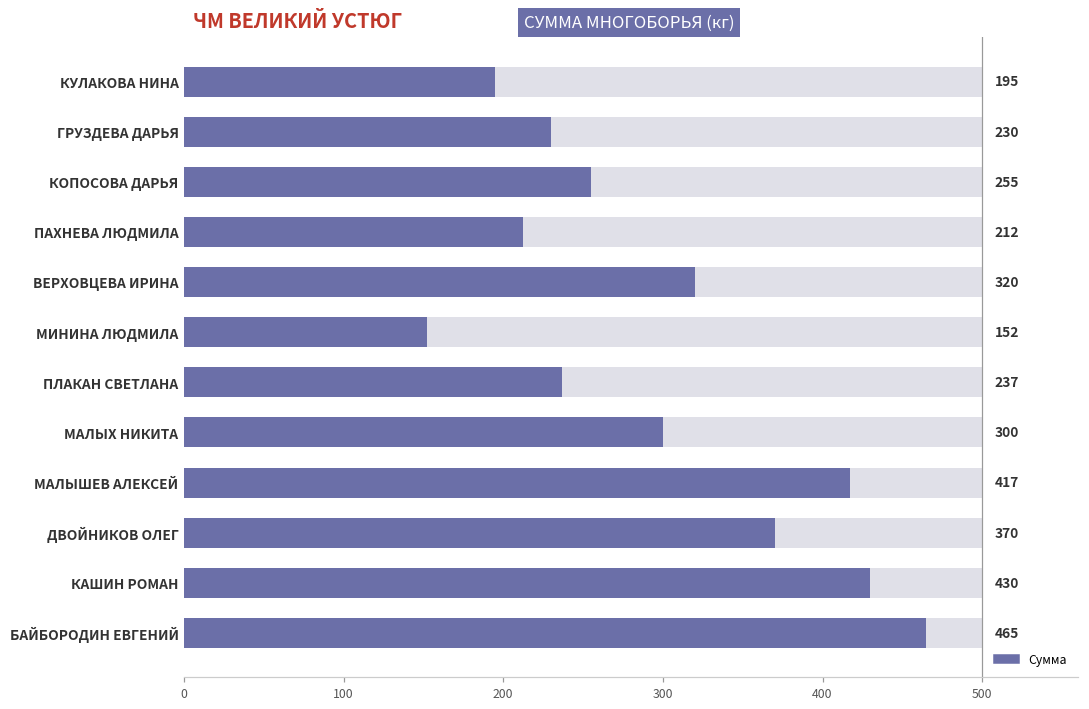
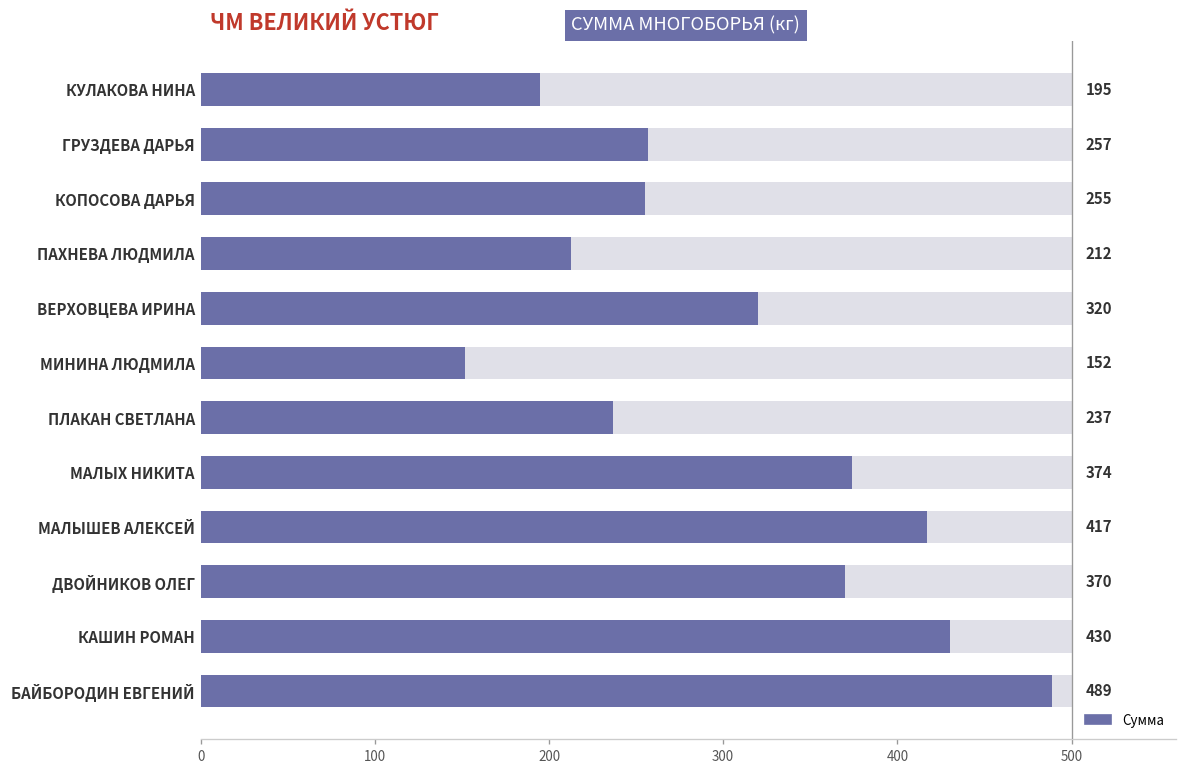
  {
    "Сумма": {
-     "ГРУЗДЕВА ДАРЬЯ": 230,
-     "МАЛЫХ НИКИТА": 300,
-     "БАЙБОРОДИН ЕВГЕНИЙ": 465
+     "ГРУЗДЕВА ДАРЬЯ": 257,
+     "МАЛЫХ НИКИТА": 374,
+     "БАЙБОРОДИН ЕВГЕНИЙ": 489
    }
  }
